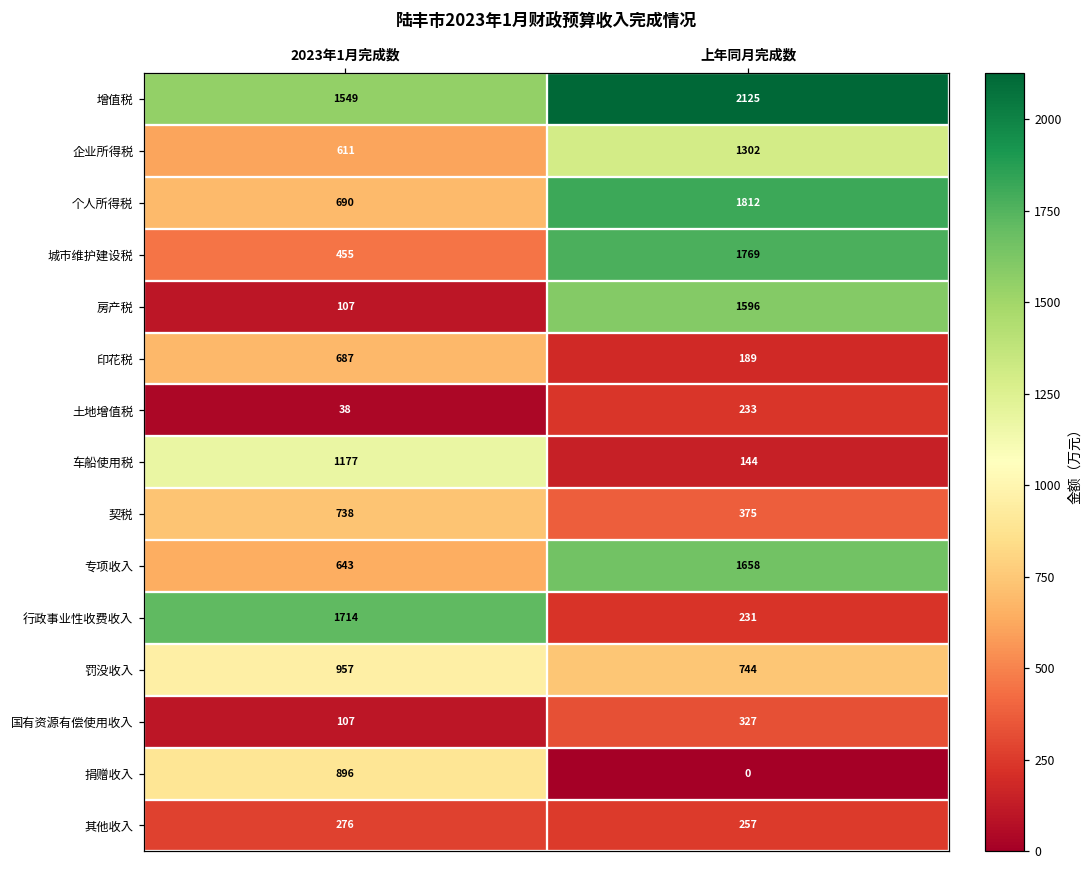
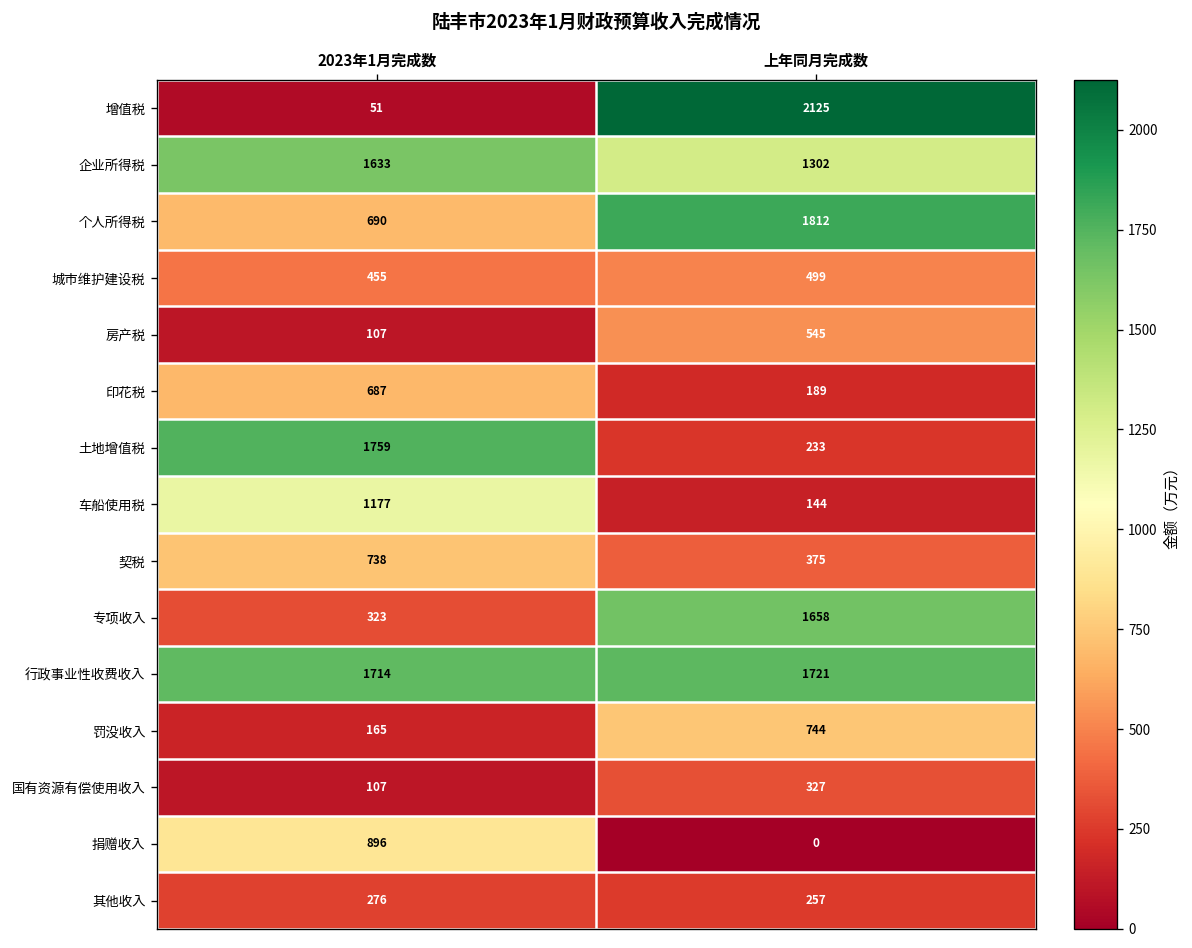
  {
    "增值税": {
-     "2023年1月完成数": 1549,
+     "2023年1月完成数": 51,
      "上年同月完成数": 2125
    },
    "企业所得税": {
-     "2023年1月完成数": 611,
+     "2023年1月完成数": 1633,
      "上年同月完成数": 1302
    },
    "个人所得税": {
      "2023年1月完成数": 690,
      "上年同月完成数": 1812
    },
    "城市维护建设税": {
      "2023年1月完成数": 455,
-     "上年同月完成数": 1769
+     "上年同月完成数": 499
    },
    "房产税": {
      "2023年1月完成数": 107,
-     "上年同月完成数": 1596
+     "上年同月完成数": 545
    },
    "印花税": {
      "2023年1月完成数": 687,
      "上年同月完成数": 189
    },
    "土地增值税": {
-     "2023年1月完成数": 38,
+     "2023年1月完成数": 1759,
      "上年同月完成数": 233
    },
    "车船使用税": {
      "2023年1月完成数": 1177,
      "上年同月完成数": 144
    },
    "契税": {
      "2023年1月完成数": 738,
      "上年同月完成数": 375
    },
    "专项收入": {
-     "2023年1月完成数": 643,
+     "2023年1月完成数": 323,
      "上年同月完成数": 1658
    },
    "行政事业性收费收入": {
      "2023年1月完成数": 1714,
-     "上年同月完成数": 231
+     "上年同月完成数": 1721
    },
    "罚没收入": {
-     "2023年1月完成数": 957,
+     "2023年1月完成数": 165,
      "上年同月完成数": 744
    },
    "国有资源有偿使用收入": {
      "2023年1月完成数": 107,
      "上年同月完成数": 327
    },
    "捐赠收入": {
      "2023年1月完成数": 896,
      "上年同月完成数": 0
    },
    "其他收入": {
      "2023年1月完成数": 276,
      "上年同月完成数": 257
    }
  }
